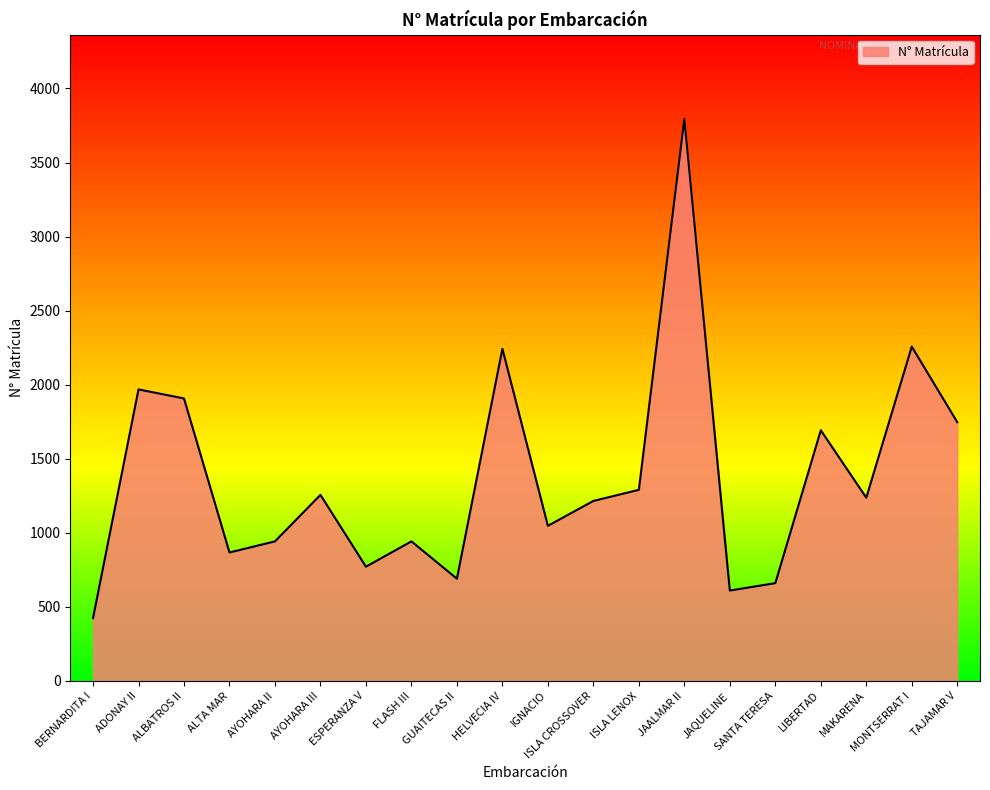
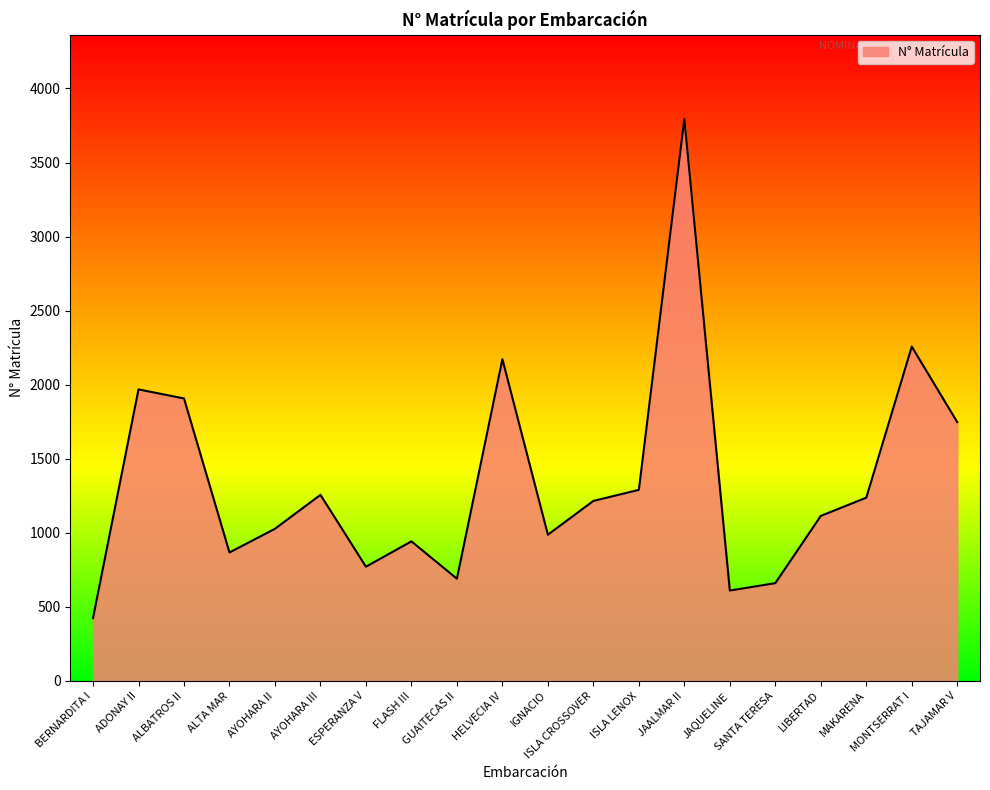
  {
    "BERNARDITA I": 420,
    "ADONAY II": 1970,
    "ALBATROS II": 1910,
    "ALTA MAR": 870,
-   "AYOHARA II": 940,
+   "AYOHARA II": 1030,
    "AYOHARA III": 1260,
    "ESPERANZA V": 770,
    "FLASH III": 940,
    "GUAITECAS II": 690,
-   "HELVECIA IV": 2240,
-   "IGNACIO": 1050,
+   "HELVECIA IV": 2170,
+   "IGNACIO": 990,
    "ISLA CROSSOVER": 1220,
    "ISLA LENOX": 1290,
    "JAALMAR II": 3790,
    "JAQUELINE": 610,
    "SANTA TERESA": 660,
-   "LIBERTAD": 1690,
+   "LIBERTAD": 1110,
    "MAKARENA": 1240,
    "MONTSERRAT I": 2260,
    "TAJAMAR V": 1750
  }
